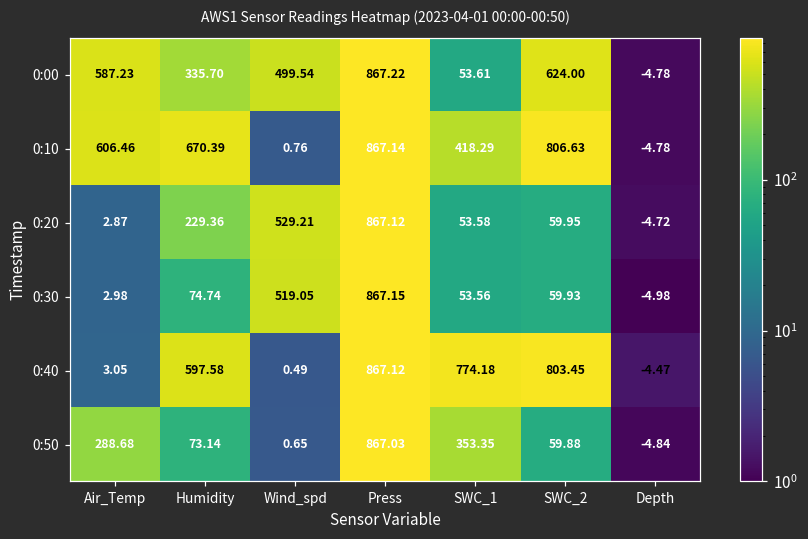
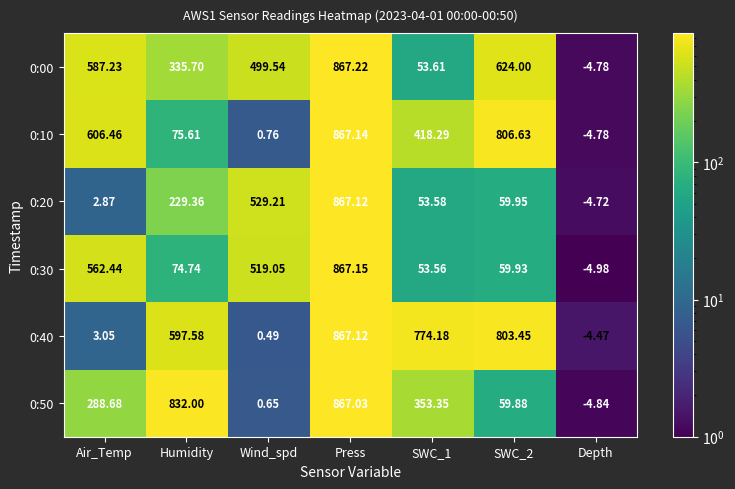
  {
    "0:00": {
      "Air_Temp": 587.23,
      "Humidity": 335.70,
      "Wind_spd": 499.54,
      "Press": 867.22,
      "SWC_1": 53.61,
      "SWC_2": 624.00,
      "Depth": -4.78
    },
    "0:10": {
      "Air_Temp": 606.46,
-     "Humidity": 670.39,
+     "Humidity": 75.61,
      "Wind_spd": 0.76,
      "Press": 867.14,
      "SWC_1": 418.29,
      "SWC_2": 806.63,
      "Depth": -4.78
    },
    "0:20": {
      "Air_Temp": 2.87,
      "Humidity": 229.36,
      "Wind_spd": 529.21,
      "Press": 867.12,
      "SWC_1": 53.58,
      "SWC_2": 59.95,
      "Depth": -4.72
    },
    "0:30": {
-     "Air_Temp": 2.98,
+     "Air_Temp": 562.44,
      "Humidity": 74.74,
      "Wind_spd": 519.05,
      "Press": 867.15,
      "SWC_1": 53.56,
      "SWC_2": 59.93,
      "Depth": -4.98
    },
    "0:40": {
      "Air_Temp": 3.05,
      "Humidity": 597.58,
      "Wind_spd": 0.49,
      "Press": 867.12,
      "SWC_1": 774.18,
      "SWC_2": 803.45,
      "Depth": -4.47
    },
    "0:50": {
      "Air_Temp": 288.68,
-     "Humidity": 73.14,
+     "Humidity": 832.00,
      "Wind_spd": 0.65,
      "Press": 867.03,
      "SWC_1": 353.35,
      "SWC_2": 59.88,
      "Depth": -4.84
    }
  }
